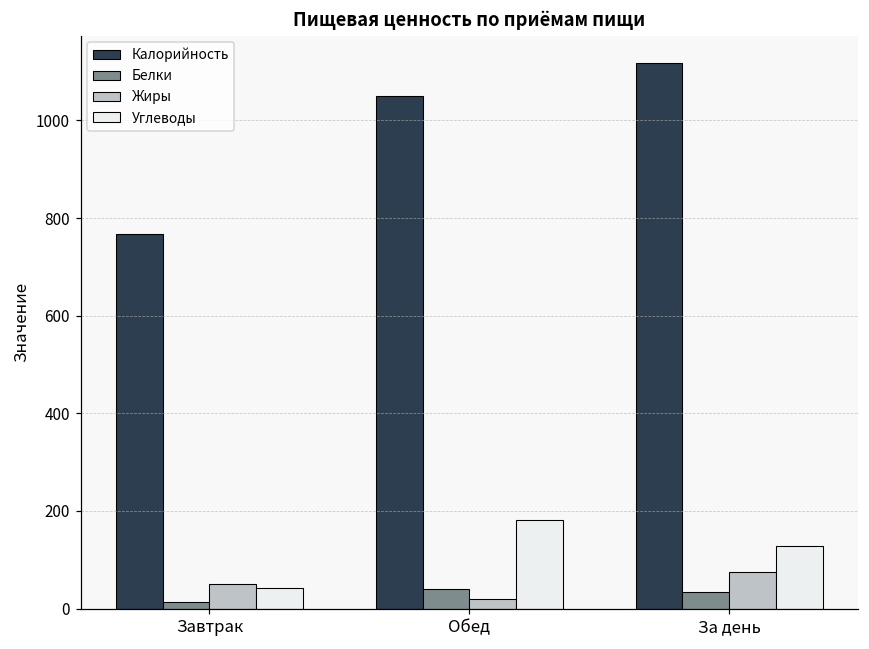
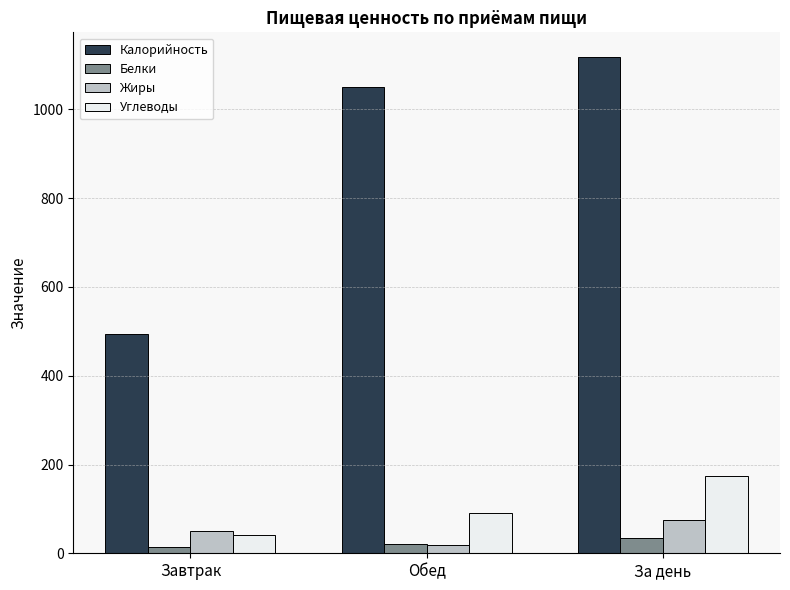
  {
    "Калорийность": {
-     "Завтрак": 770,
+     "Завтрак": 490,
      "Обед": 1050,
      "За день": 1120
    },
    "Белки": {
      "Завтрак": 10,
-     "Обед": 40,
+     "Обед": 20,
      "За день": 30
    },
    "Жиры": {
      "Завтрак": 50,
      "Обед": 20,
      "За день": 80
    },
    "Углеводы": {
      "Завтрак": 40,
-     "Обед": 180,
-     "За день": 130
+     "Обед": 90,
+     "За день": 170
    }
  }
